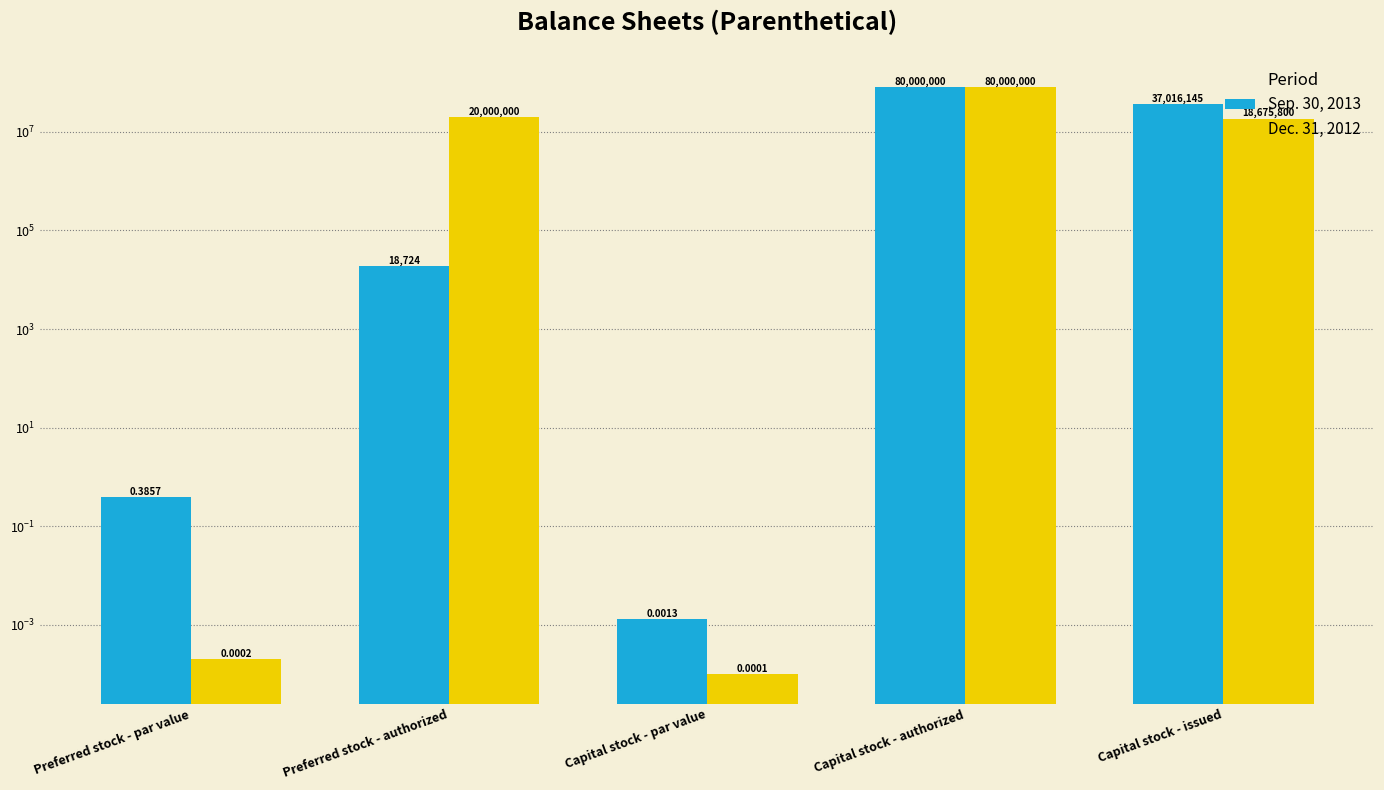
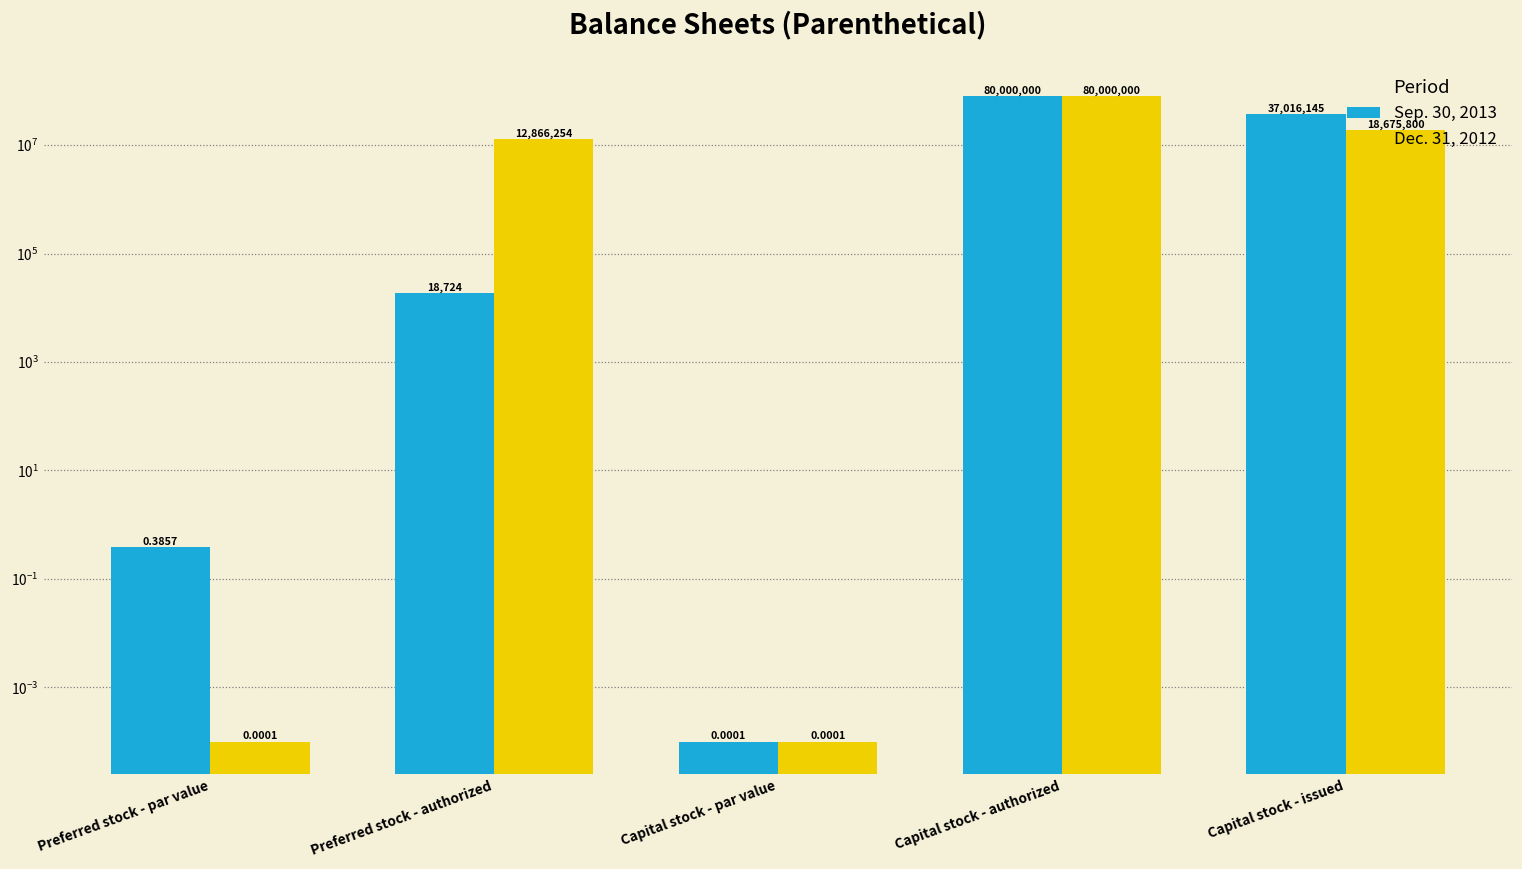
  {
    "Sep. 30, 2013": {
      "Preferred stock - par value": "0.3857",
      "Preferred stock - authorized": "18,724",
-     "Capital stock - par value": "0.0013",
+     "Capital stock - par value": "0.0001",
      "Capital stock - authorized": "80,000,000",
      "Capital stock - issued": "37,016,145"
    },
    "Dec. 31, 2012": {
-     "Preferred stock - par value": "0.0002",
-     "Preferred stock - authorized": "20,000,000",
+     "Preferred stock - par value": "0.0001",
+     "Preferred stock - authorized": "12,866,254",
      "Capital stock - par value": "0.0001",
      "Capital stock - authorized": "80,000,000",
      "Capital stock - issued": "18,675,800"
    }
  }
